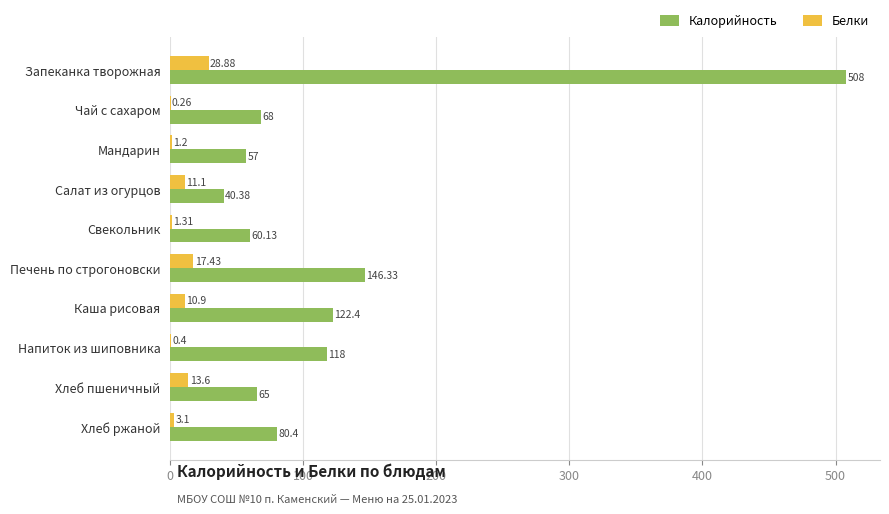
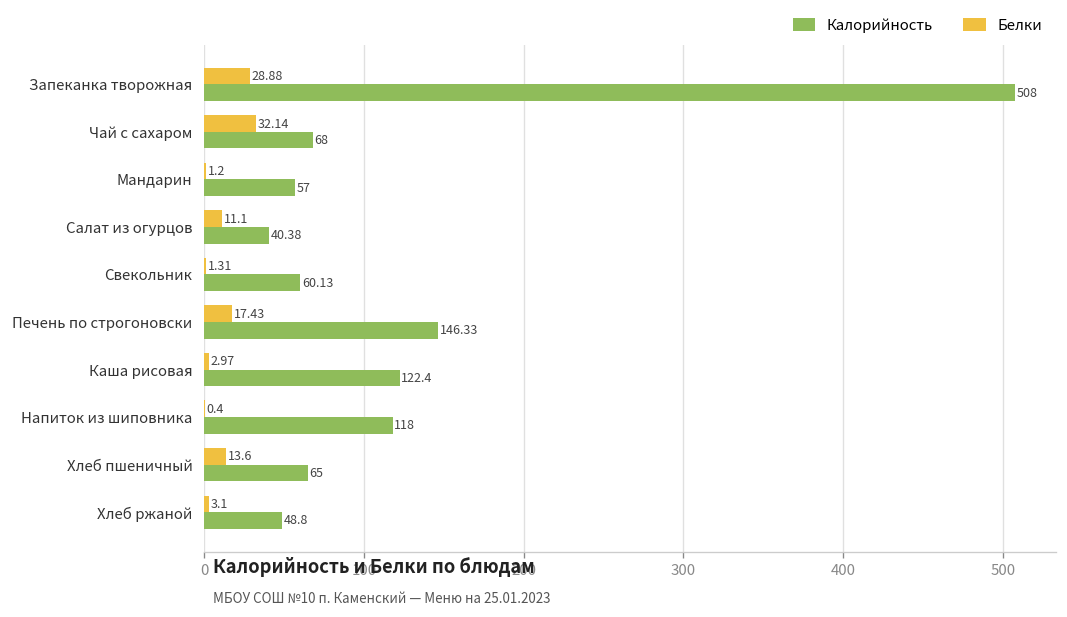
  {
    "Калорийность": {
      "Запеканка творожная": 508,
      "Чай с сахаром": 68,
      "Мандарин": 57,
      "Салат из огурцов": 40.38,
      "Свекольник": 60.13,
      "Печень по строгоновски": 146.33,
      "Каша рисовая": 122.4,
      "Напиток из шиповника": 118,
      "Хлеб пшеничный": 65,
-     "Хлеб ржаной": 80.4
+     "Хлеб ржаной": 48.8
    },
    "Белки": {
      "Запеканка творожная": 28.88,
-     "Чай с сахаром": 0.26,
+     "Чай с сахаром": 32.14,
      "Мандарин": 1.2,
      "Салат из огурцов": 11.1,
      "Свекольник": 1.31,
      "Печень по строгоновски": 17.43,
-     "Каша рисовая": 10.9,
+     "Каша рисовая": 2.97,
      "Напиток из шиповника": 0.4,
      "Хлеб пшеничный": 13.6,
      "Хлеб ржаной": 3.1
    }
  }
